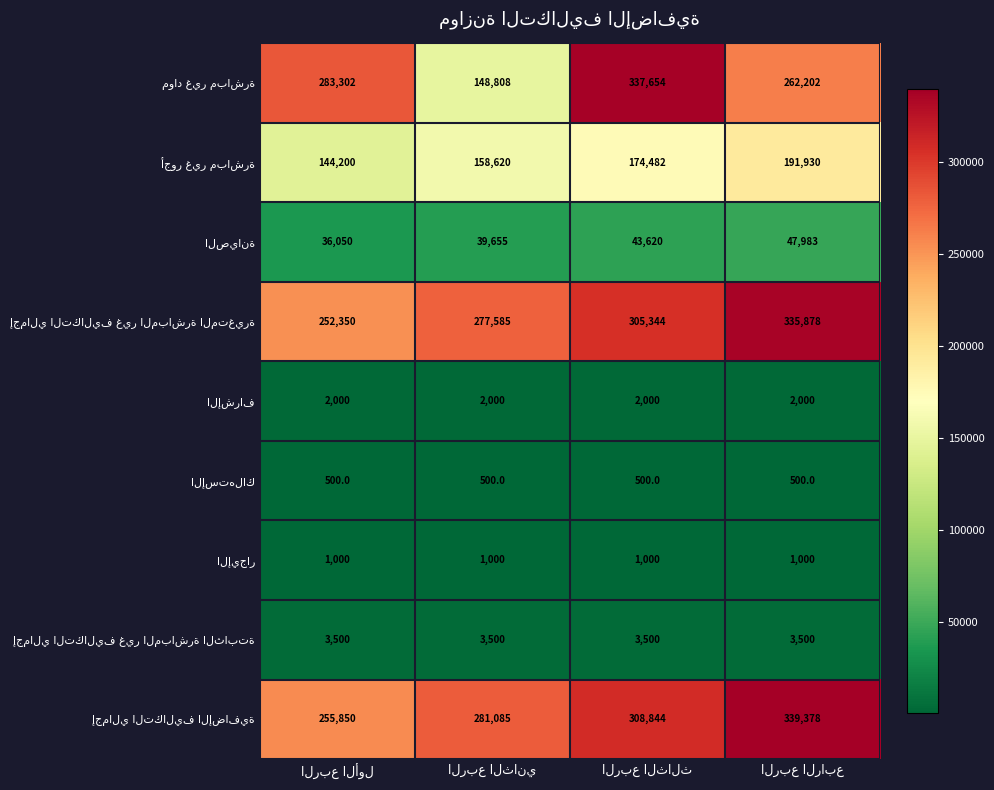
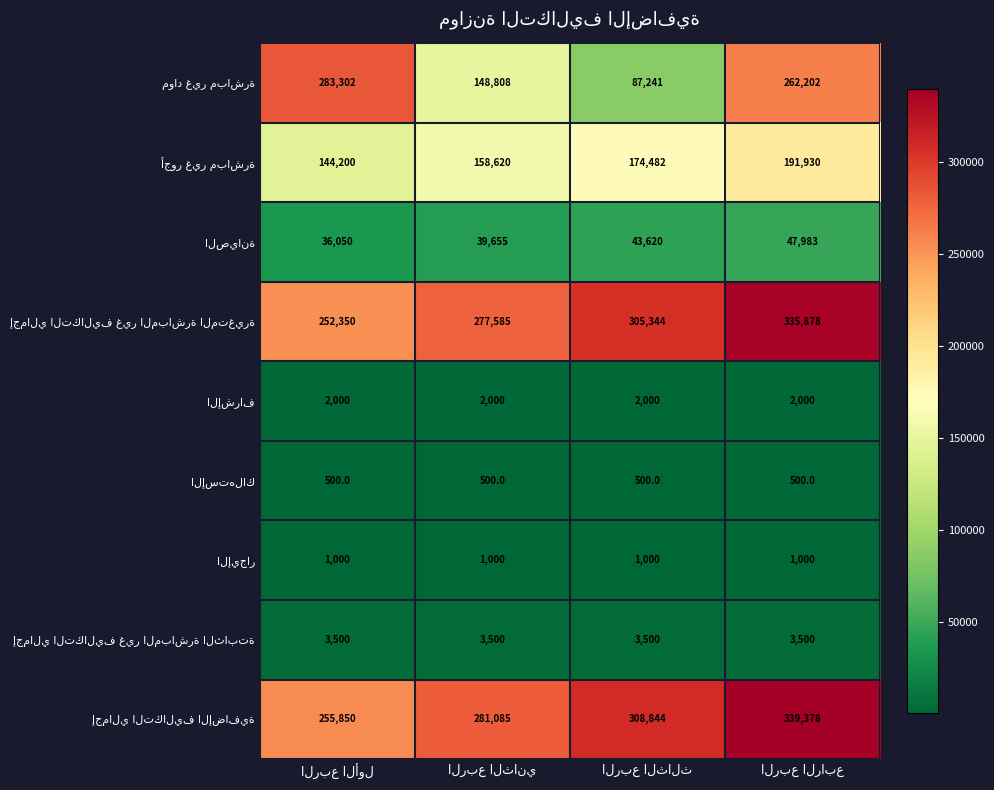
  {
    "مواد غير مباشرة": {
      "الربع الأول": "283,302",
      "الربع الثاني": "148,808",
-     "الربع الثالث": "337,654",
+     "الربع الثالث": "87,241",
      "الربع الرابع": "262,202"
    },
    "أجور غير مباشرة": {
      "الربع الأول": "144,200",
      "الربع الثاني": "158,620",
      "الربع الثالث": "174,482",
      "الربع الرابع": "191,930"
    },
    "الصيانة": {
      "الربع الأول": "36,050",
      "الربع الثاني": "39,655",
      "الربع الثالث": "43,620",
      "الربع الرابع": "47,983"
    },
    "إجمالي التكاليف غير المباشرة المتغيرة": {
      "الربع الأول": "252,350",
      "الربع الثاني": "277,585",
      "الربع الثالث": "305,344",
      "الربع الرابع": "335,878"
    },
    "الإشراف": {
      "الربع الأول": "2,000",
      "الربع الثاني": "2,000",
      "الربع الثالث": "2,000",
      "الربع الرابع": "2,000"
    },
    "الإستهلاك": {
      "الربع الأول": "500.0",
      "الربع الثاني": "500.0",
      "الربع الثالث": "500.0",
      "الربع الرابع": "500.0"
    },
    "الإيجار": {
      "الربع الأول": "1,000",
      "الربع الثاني": "1,000",
      "الربع الثالث": "1,000",
      "الربع الرابع": "1,000"
    },
    "إجمالي التكاليف غير المباشرة الثابتة": {
      "الربع الأول": "3,500",
      "الربع الثاني": "3,500",
      "الربع الثالث": "3,500",
      "الربع الرابع": "3,500"
    },
    "إجمالي التكاليف الإضافية": {
      "الربع الأول": "255,850",
      "الربع الثاني": "281,085",
      "الربع الثالث": "308,844",
      "الربع الرابع": "339,378"
    }
  }
